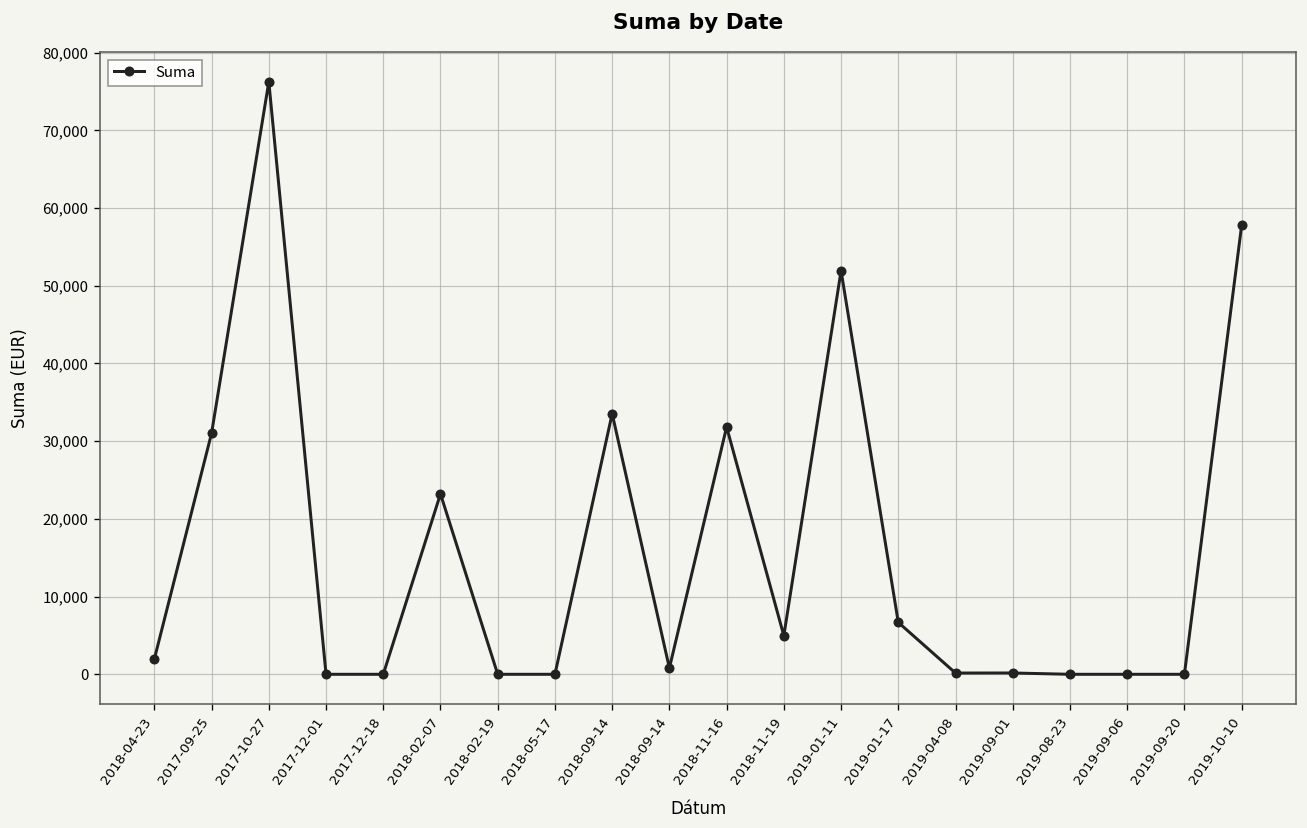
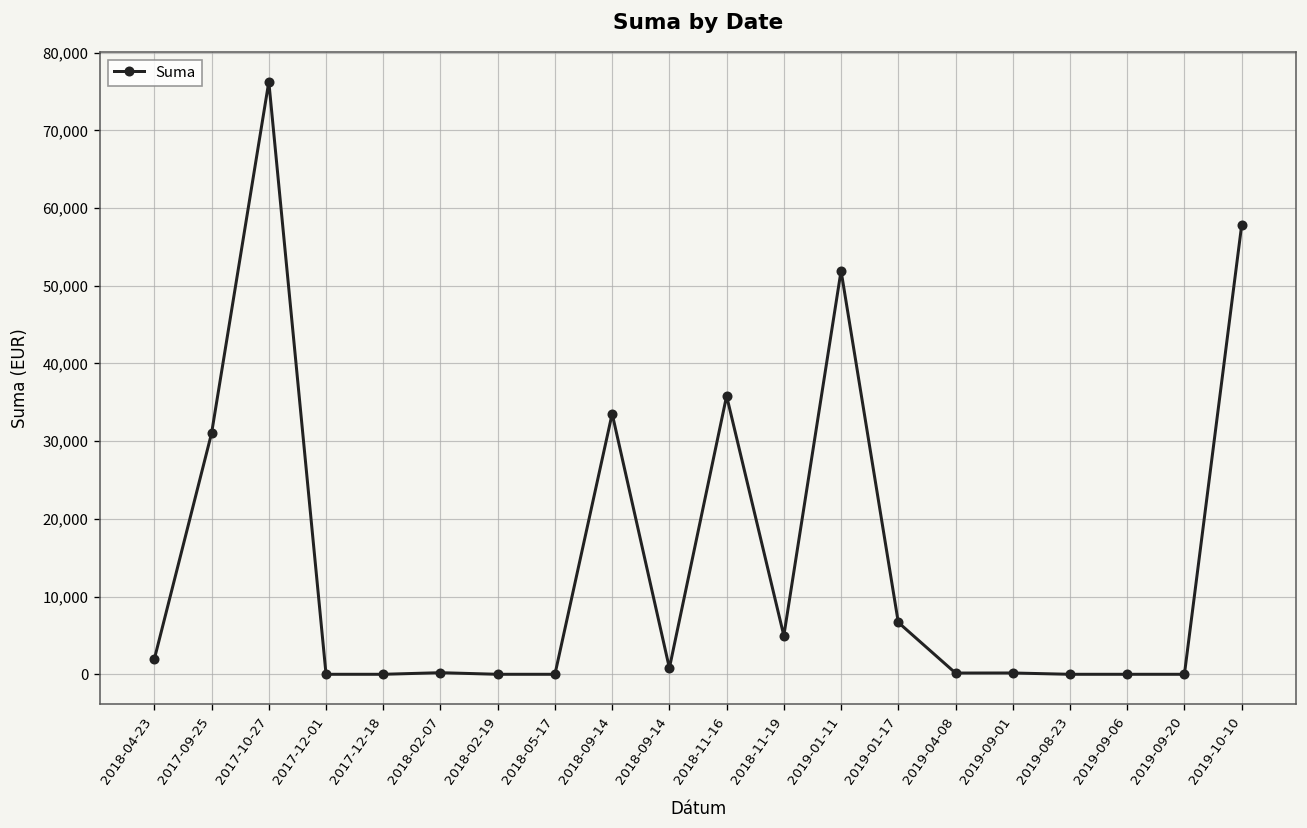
  {
    "2018-04-23": "2,000",
    "2017-09-25": "31,000",
    "2017-10-27": "76,000",
    "2017-12-01": "0",
    "2017-12-18": "0",
-   "2018-02-07": "23,000",
+   "2018-02-07": "0",
    "2018-02-19": "0",
    "2018-05-17": "0",
-   "2018-11-16": "32,000",
+   "2018-11-16": "36,000",
    "2018-11-19": "5,000",
    "2019-01-11": "52,000",
    "2019-01-17": "7,000",
    "2019-04-08": "0",
    "2019-09-01": "0",
    "2019-08-23": "0",
    "2019-09-06": "0",
    "2019-09-20": "0",
    "2019-10-10": "58,000"
  }
